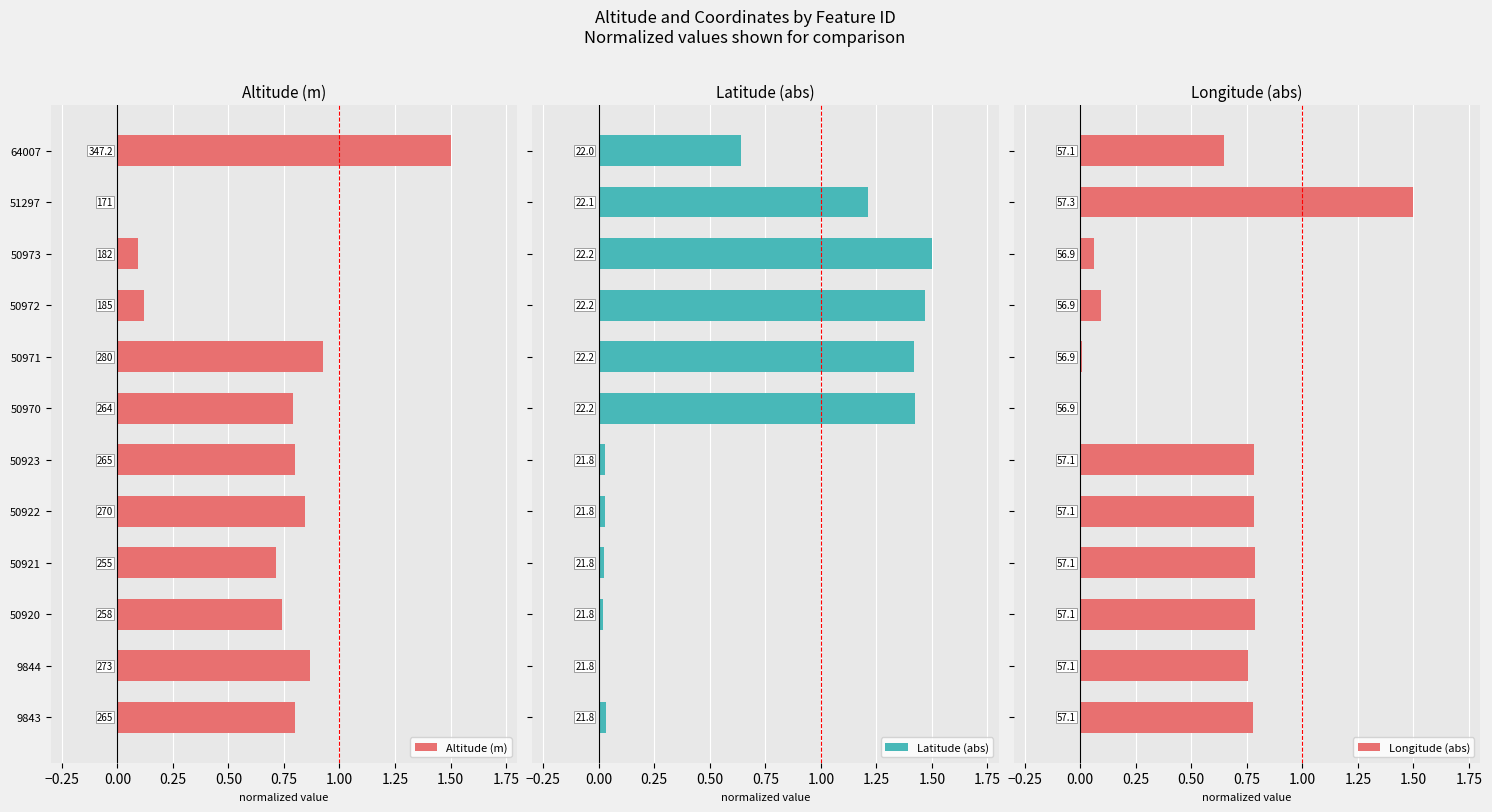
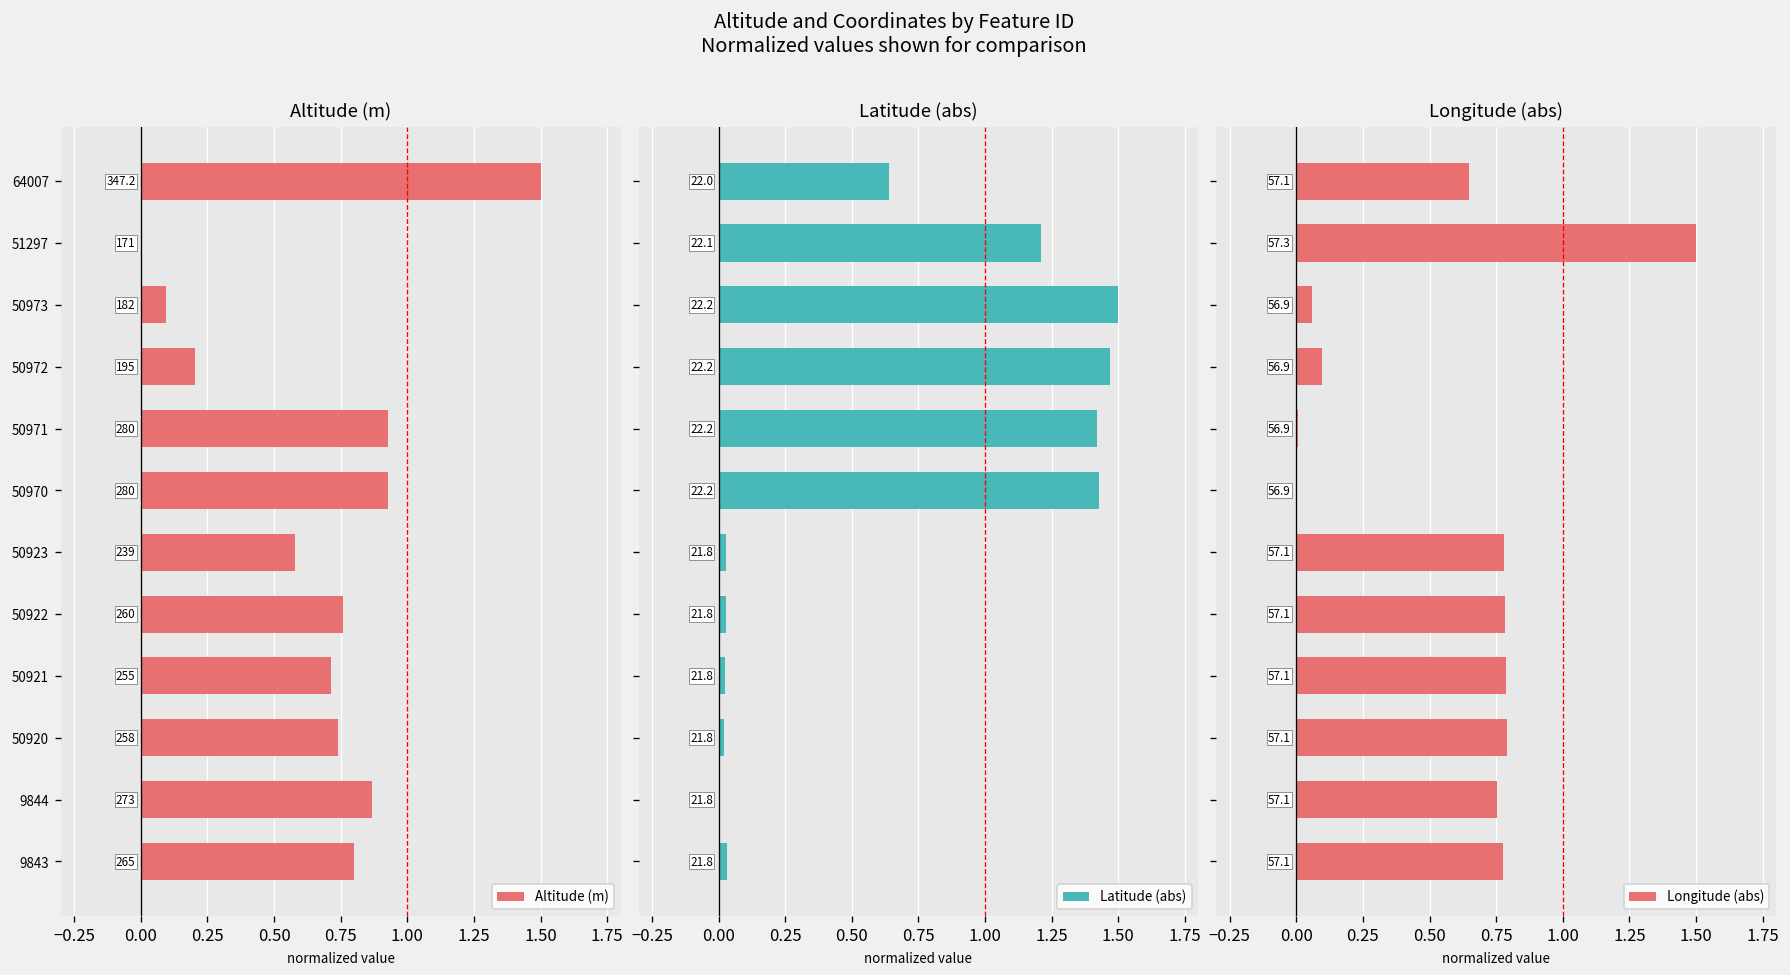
  {
    "Altitude (m)": {
-     "50972": 185,
-     "50970": 264,
-     "50923": 265,
-     "50922": 270
+     "50972": 195,
+     "50970": 280,
+     "50923": 239,
+     "50922": 260
    }
  }
